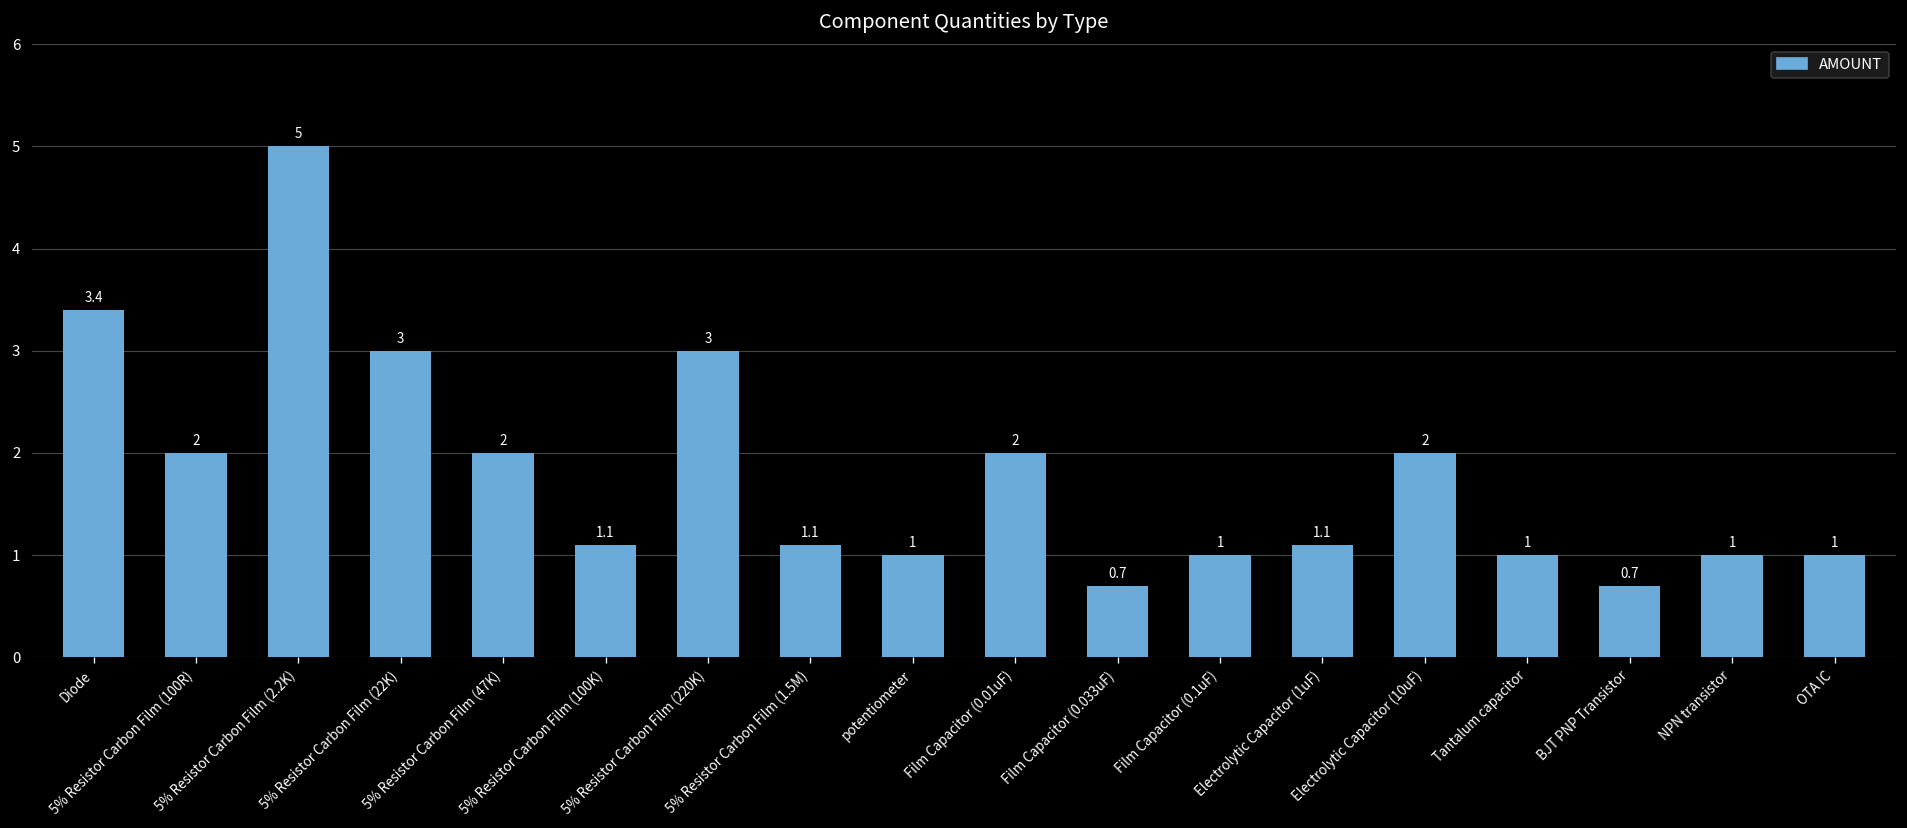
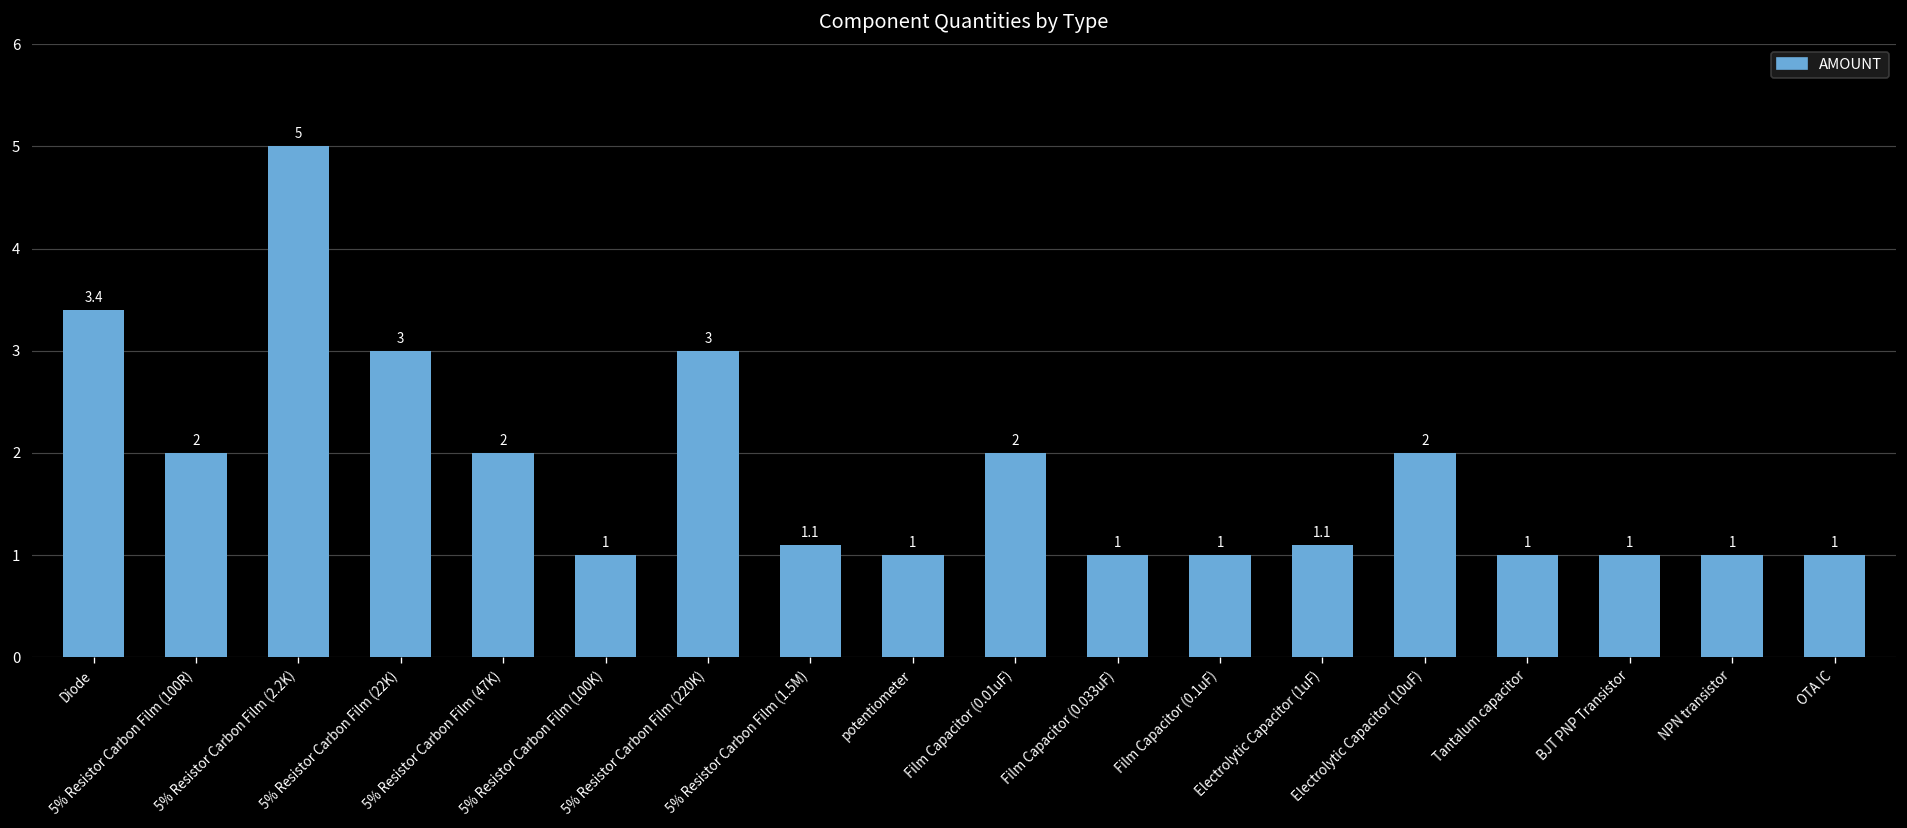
  {
    "Diode": 3.4,
    "5% Resistor Carbon Film (100R)": 2,
    "5% Resistor Carbon Film (2.2K)": 5,
    "5% Resistor Carbon Film (22K)": 3,
    "5% Resistor Carbon Film (47K)": 2,
-   "5% Resistor Carbon Film (100K)": 1.1,
+   "5% Resistor Carbon Film (100K)": 1,
    "5% Resistor Carbon Film (220K)": 3,
    "5% Resistor Carbon Film (1.5M)": 1.1,
    "potentiometer": 1,
    "Film Capacitor (0.01uF)": 2,
-   "Film Capacitor (0.033uF)": 0.7,
+   "Film Capacitor (0.033uF)": 1,
    "Film Capacitor (0.1uF)": 1,
    "Electrolytic Capacitor (1uF)": 1.1,
    "Electrolytic Capacitor (10uF)": 2,
    "Tantalum capacitor": 1,
-   "BJT PNP Transistor": 0.7,
+   "BJT PNP Transistor": 1,
    "NPN transistor": 1,
    "OTA IC": 1
  }
